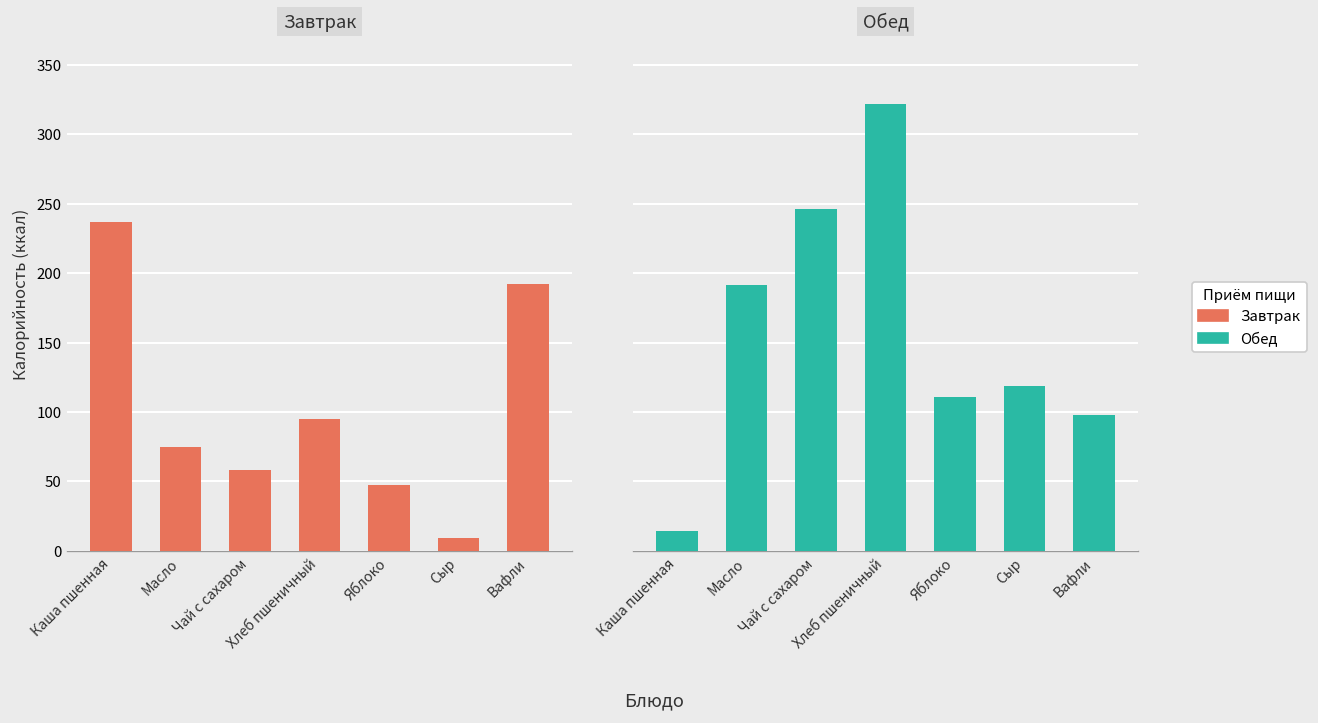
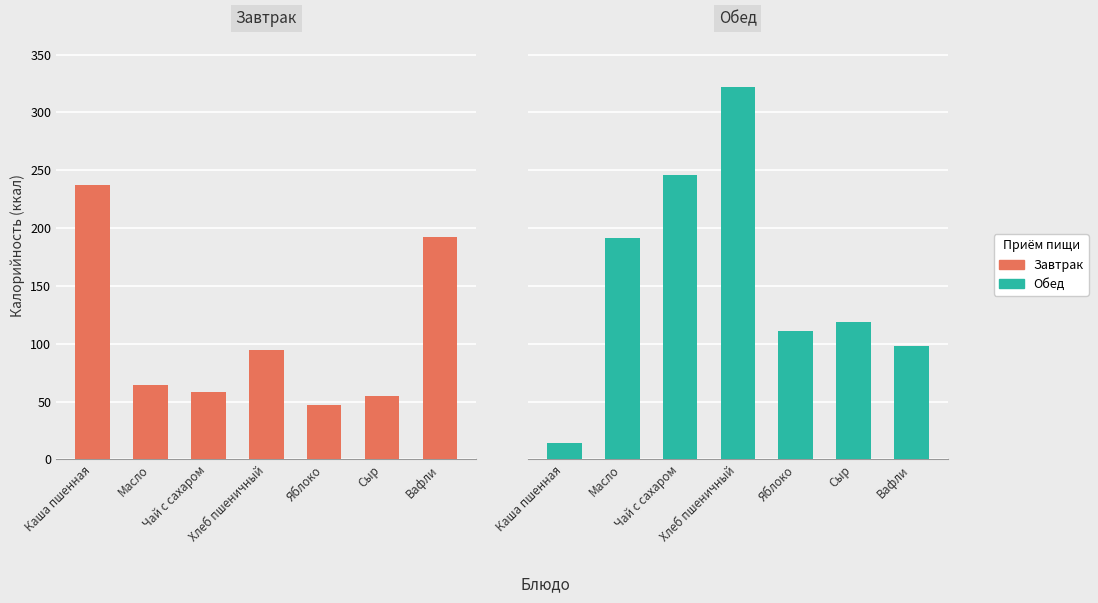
  {
    "Завтрак": {
      "Каша пшенная": 237,
-     "Масло": 75,
+     "Масло": 64,
      "Чай с сахаром": 58,
      "Хлеб пшеничный": 95,
      "Яблоко": 47,
-     "Сыр": 9,
+     "Сыр": 55,
      "Вафли": 192
    }
  }
